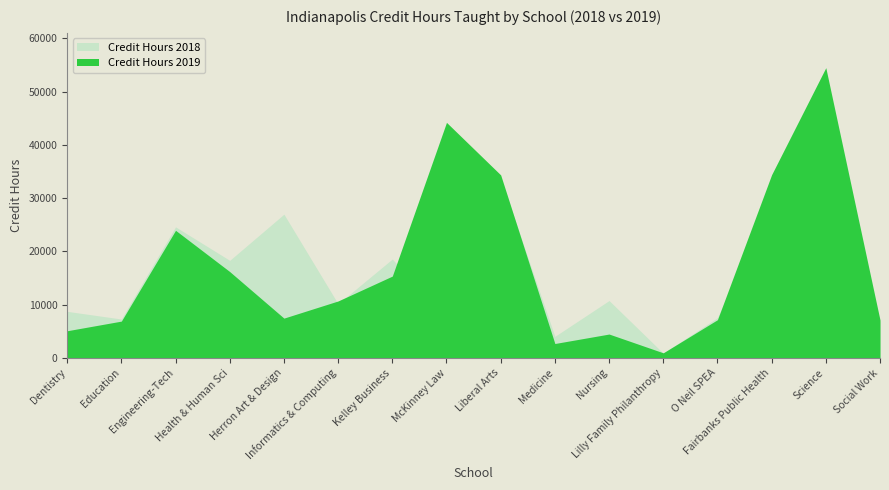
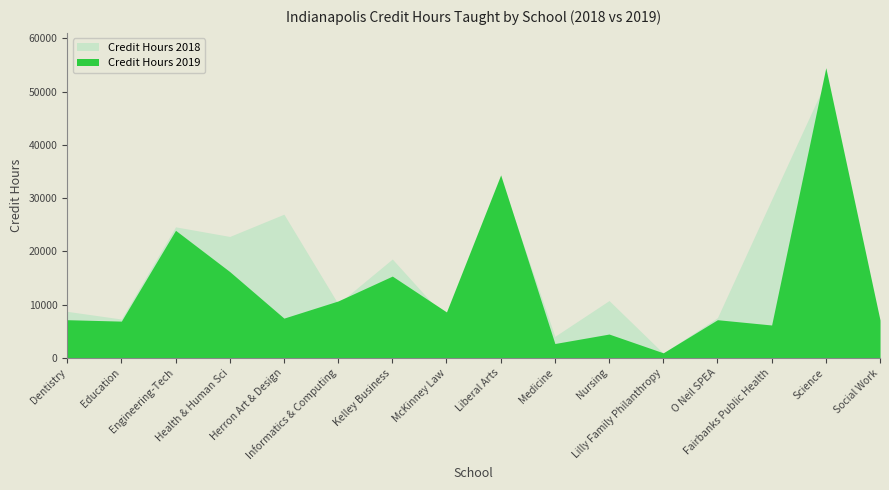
  {
    "Credit Hours 2018": {
      "Dentistry": 9000,
      "Engineering-Tech": 25000,
-     "Health & Human Sci": 18000,
+     "Health & Human Sci": 23000,
      "Herron Art & Design": 27000,
      "Informatics & Computing": 10000,
      "Kelley Business": 19000,
      "McKinney Law": 7000,
      "Liberal Arts": 34000,
      "Medicine": 4000,
      "Nursing": 11000,
      "Fairbanks Public Health": 30000,
      "Science": 52000
    },
    "Credit Hours 2019": {
-     "Dentistry": 5000,
+     "Dentistry": 7000,
      "Engineering-Tech": 24000,
      "Health & Human Sci": 16000,
      "Herron Art & Design": 7000,
      "Informatics & Computing": 11000,
      "Kelley Business": 15000,
-     "McKinney Law": 44000,
+     "McKinney Law": 9000,
      "Liberal Arts": 34000,
      "Medicine": 3000,
      "Nursing": 4000,
-     "Fairbanks Public Health": 34000,
+     "Fairbanks Public Health": 6000,
      "Science": 54000
    }
  }
